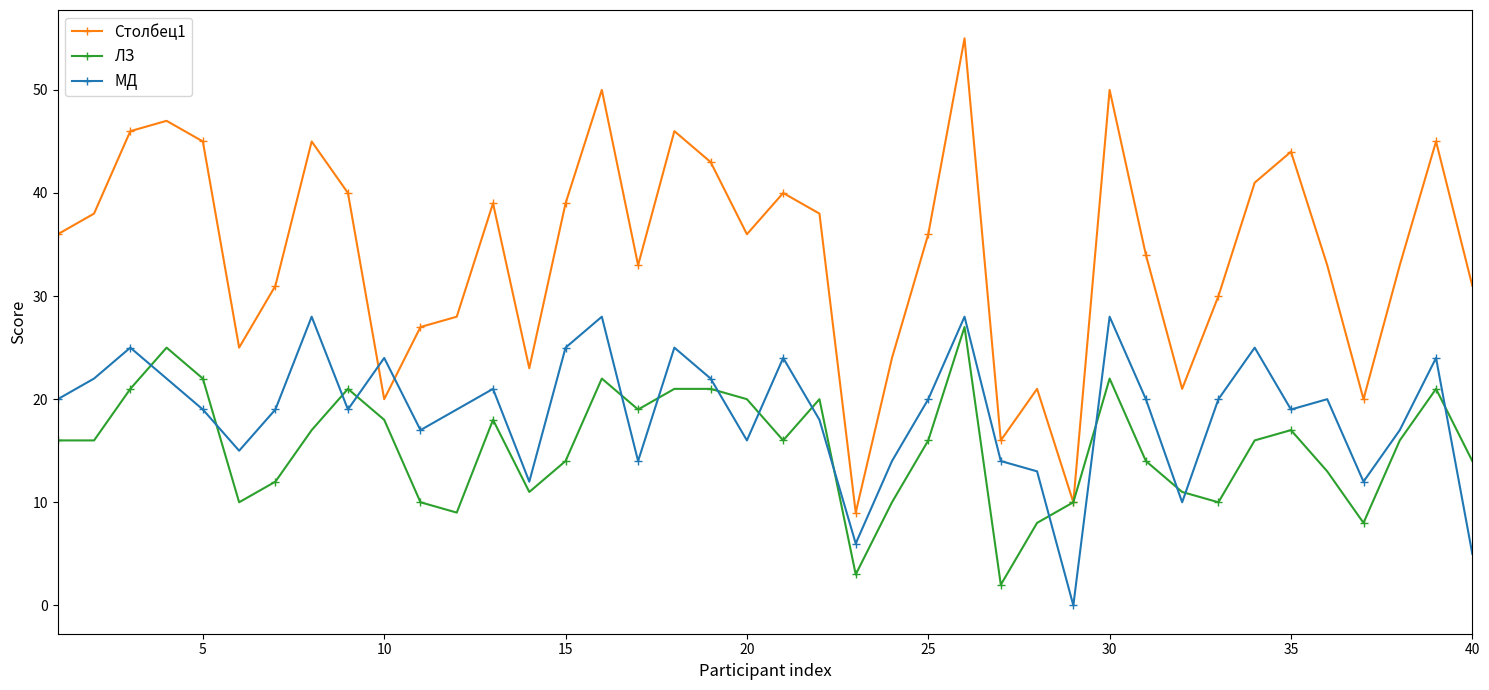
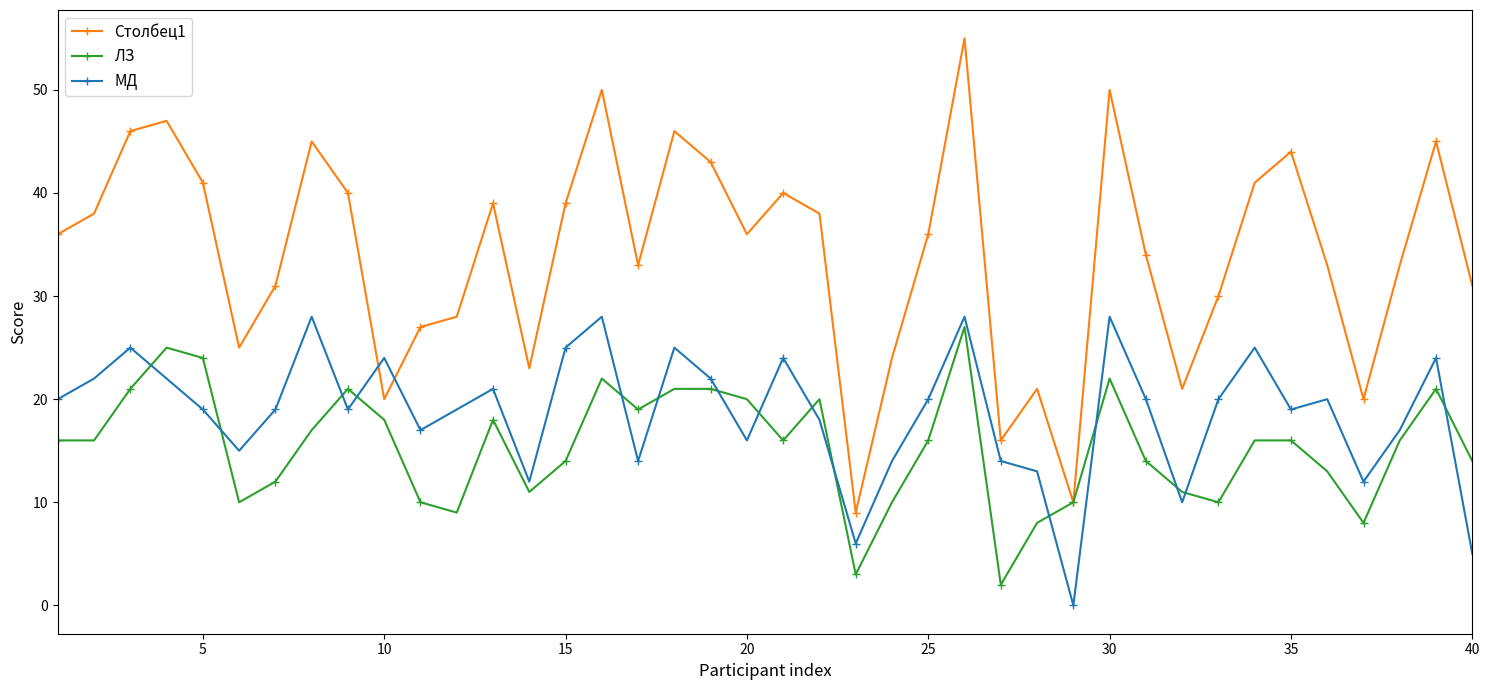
  {
    "Столбец1": {
-     "5": 45,
+     "5": 41,
      "10": 20,
      "15": 39,
      "20": 36,
      "25": 36,
      "30": 50,
      "35": 44,
      "40": 31
    },
    "ЛЗ": {
-     "5": 22,
+     "5": 24,
      "10": 18,
      "15": 14,
      "20": 20,
      "25": 16,
      "30": 22,
-     "35": 17,
+     "35": 16,
      "40": 14
    },
    "МД": {
      "5": 19,
      "10": 24,
      "15": 25,
      "20": 16,
      "25": 20,
      "30": 28,
      "35": 19,
      "40": 5
    }
  }
